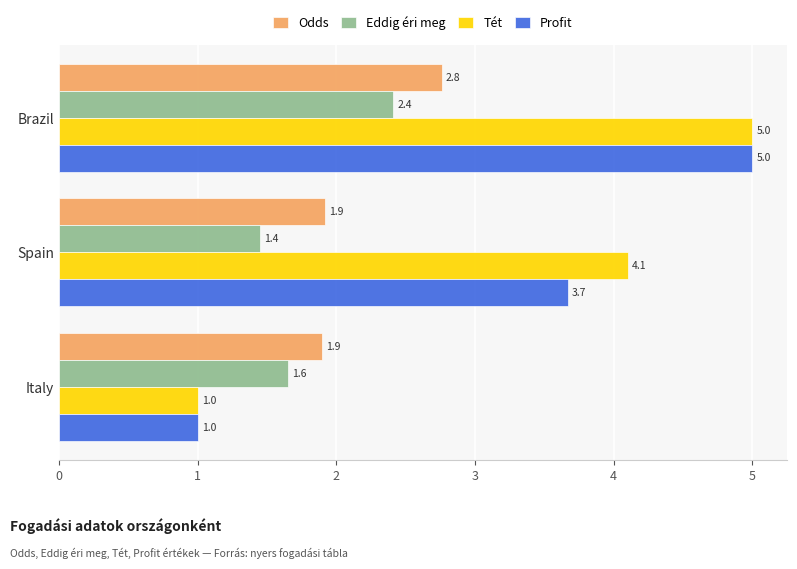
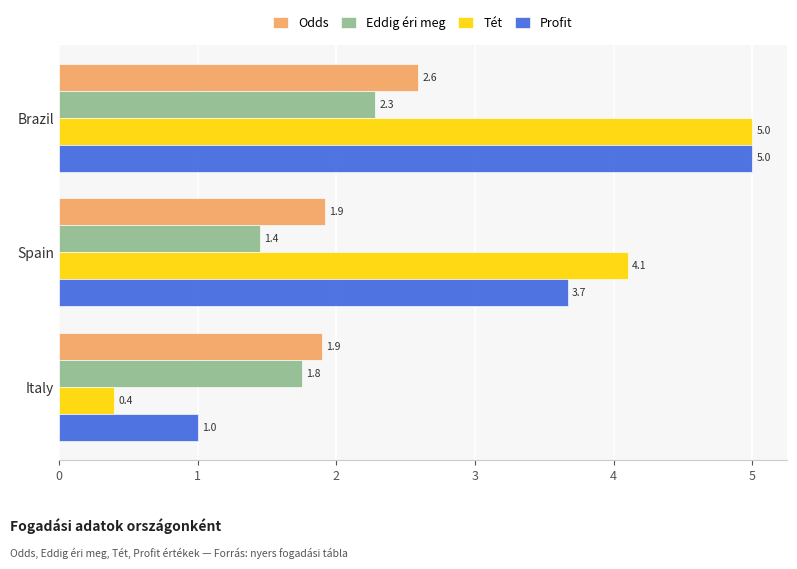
  {
    "Odds": {
-     "Brazil": 2.8,
+     "Brazil": 2.6,
      "Spain": 1.9,
      "Italy": 1.9
    },
    "Eddig éri meg": {
-     "Brazil": 2.4,
+     "Brazil": 2.3,
      "Spain": 1.4,
-     "Italy": 1.6
+     "Italy": 1.8
    },
    "Tét": {
      "Brazil": 5.0,
      "Spain": 4.1,
-     "Italy": 1.0
+     "Italy": 0.4
    },
    "Profit": {
      "Brazil": 5.0,
      "Spain": 3.7,
      "Italy": 1.0
    }
  }
